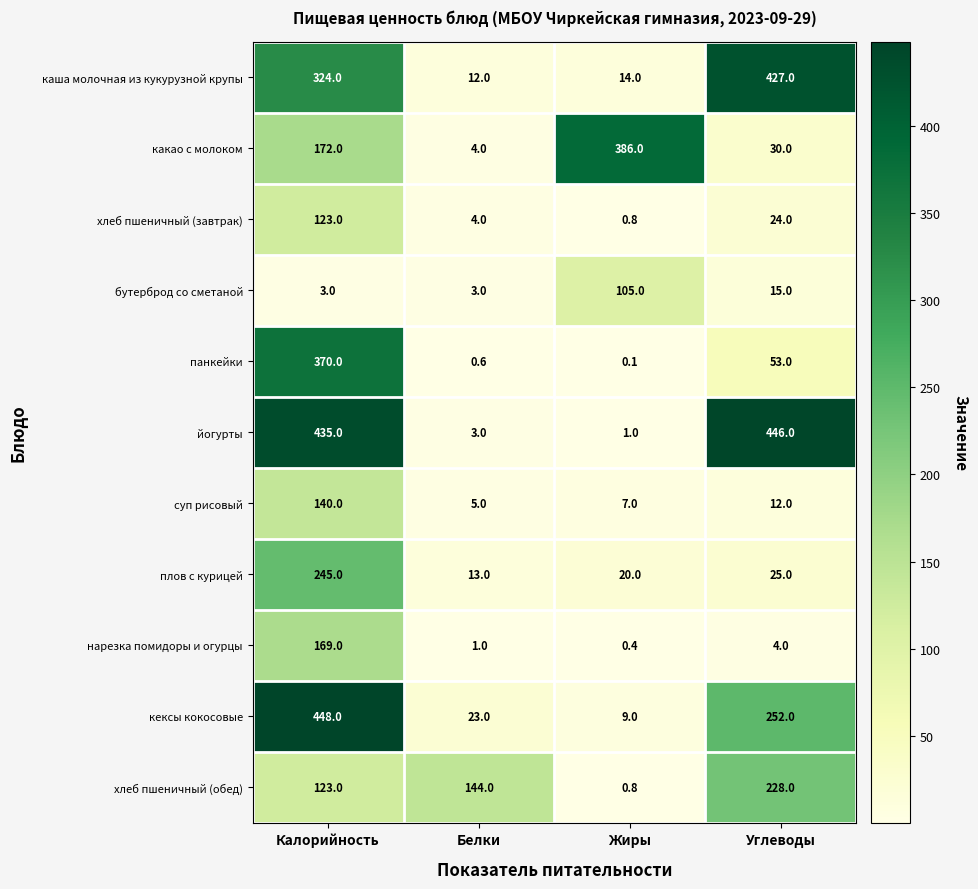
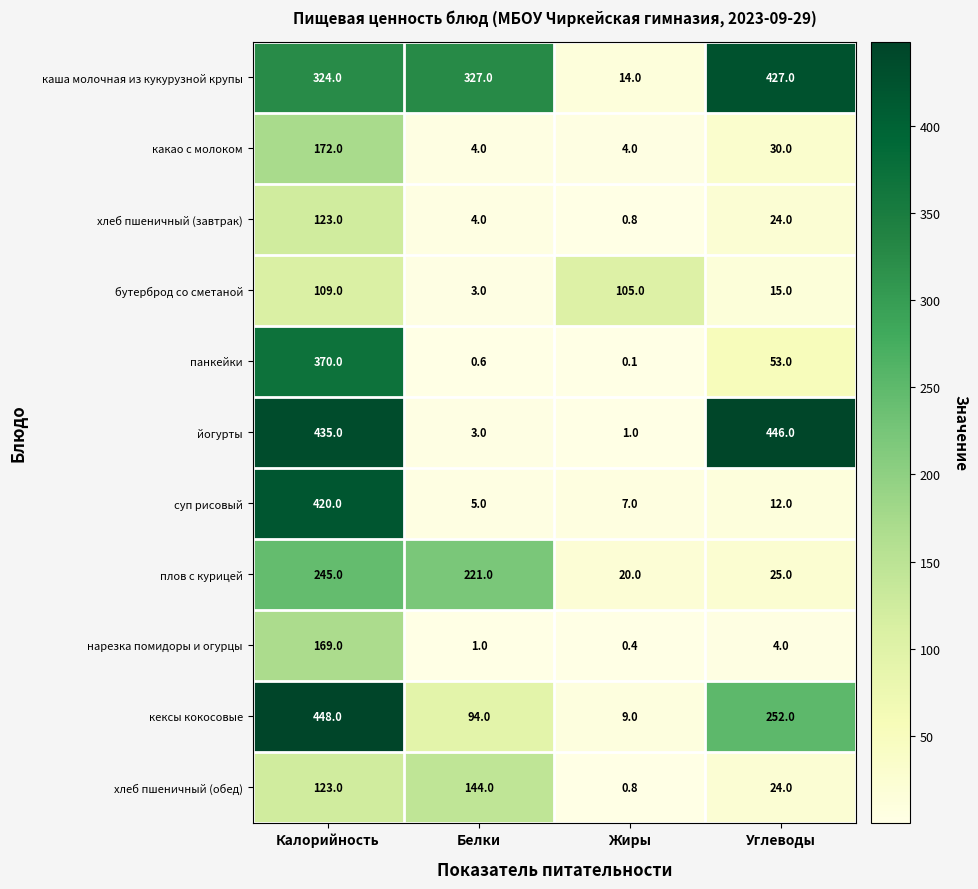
  {
    "каша молочная из кукурузной крупы": {
-     "Белки": 12.0
+     "Белки": 327.0
    },
    "какао с молоком": {
-     "Жиры": 386.0
+     "Жиры": 4.0
    },
    "бутерброд со сметаной": {
-     "Калорийность": 3.0
+     "Калорийность": 109.0
    },
    "суп рисовый": {
-     "Калорийность": 140.0
+     "Калорийность": 420.0
    },
    "плов с курицей": {
-     "Белки": 13.0
+     "Белки": 221.0
    },
    "кексы кокосовые": {
-     "Белки": 23.0
+     "Белки": 94.0
    },
    "хлеб пшеничный (обед)": {
-     "Углеводы": 228.0
+     "Углеводы": 24.0
    }
  }
